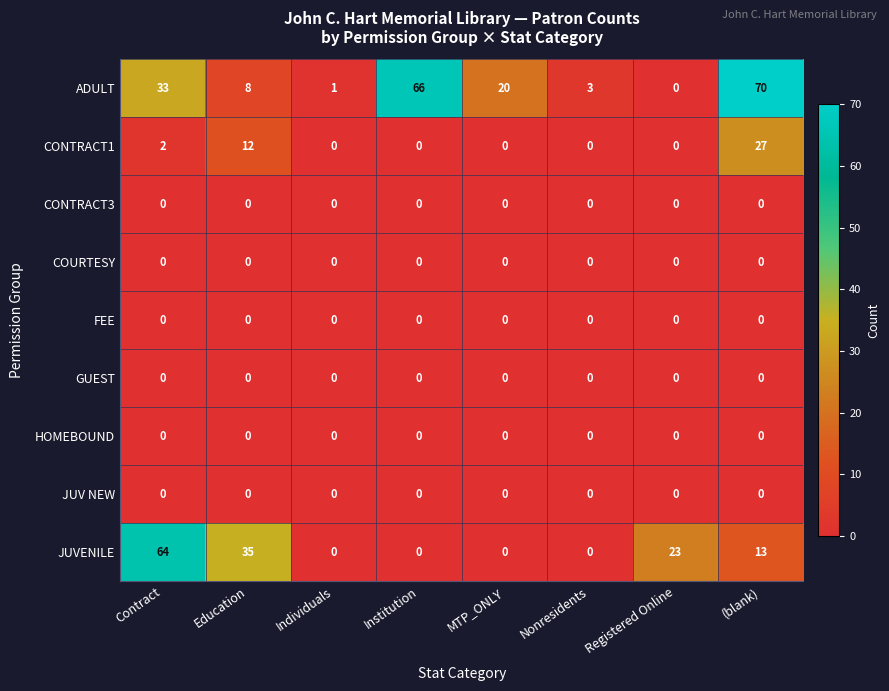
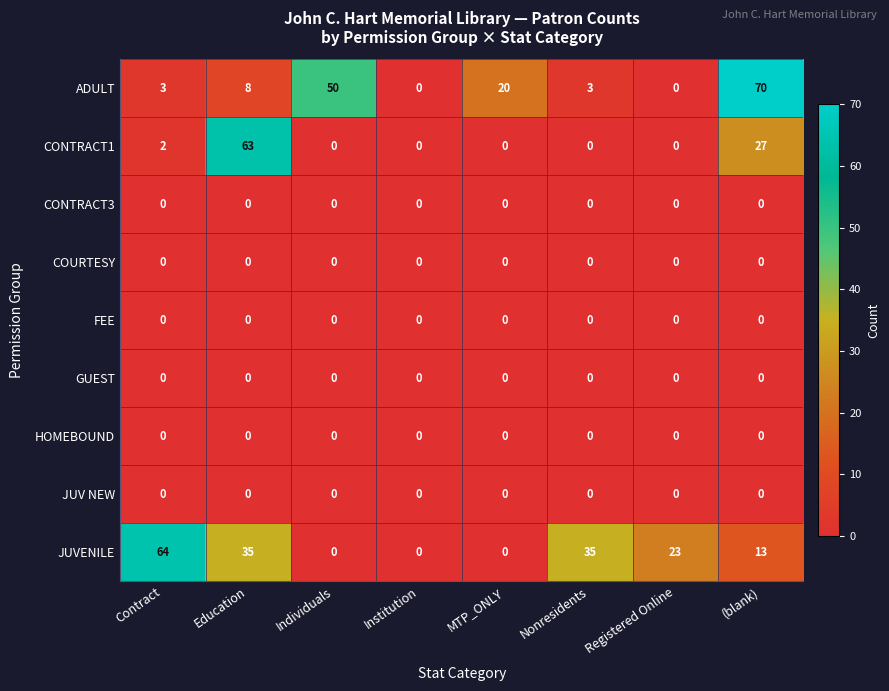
  {
    "ADULT": {
-     "Contract": 33,
+     "Contract": 3,
      "Education": 8,
-     "Individuals": 1,
-     "Institution": 66,
+     "Individuals": 50,
+     "Institution": 0,
      "MTP_ONLY": 20,
      "Nonresidents": 3,
      "Registered Online": 0,
      "(blank)": 70
    },
    "CONTRACT1": {
      "Contract": 2,
-     "Education": 12,
+     "Education": 63,
      "Individuals": 0,
      "Institution": 0,
      "MTP_ONLY": 0,
      "Nonresidents": 0,
      "Registered Online": 0,
      "(blank)": 27
    },
    "CONTRACT3": {
      "Contract": 0,
      "Education": 0,
      "Individuals": 0,
      "Institution": 0,
      "MTP_ONLY": 0,
      "Nonresidents": 0,
      "Registered Online": 0,
      "(blank)": 0
    },
    "COURTESY": {
      "Contract": 0,
      "Education": 0,
      "Individuals": 0,
      "Institution": 0,
      "MTP_ONLY": 0,
      "Nonresidents": 0,
      "Registered Online": 0,
      "(blank)": 0
    },
    "FEE": {
      "Contract": 0,
      "Education": 0,
      "Individuals": 0,
      "Institution": 0,
      "MTP_ONLY": 0,
      "Nonresidents": 0,
      "Registered Online": 0,
      "(blank)": 0
    },
    "GUEST": {
      "Contract": 0,
      "Education": 0,
      "Individuals": 0,
      "Institution": 0,
      "MTP_ONLY": 0,
      "Nonresidents": 0,
      "Registered Online": 0,
      "(blank)": 0
    },
    "HOMEBOUND": {
      "Contract": 0,
      "Education": 0,
      "Individuals": 0,
      "Institution": 0,
      "MTP_ONLY": 0,
      "Nonresidents": 0,
      "Registered Online": 0,
      "(blank)": 0
    },
    "JUV NEW": {
      "Contract": 0,
      "Education": 0,
      "Individuals": 0,
      "Institution": 0,
      "MTP_ONLY": 0,
      "Nonresidents": 0,
      "Registered Online": 0,
      "(blank)": 0
    },
    "JUVENILE": {
      "Contract": 64,
      "Education": 35,
      "Individuals": 0,
      "Institution": 0,
      "MTP_ONLY": 0,
-     "Nonresidents": 0,
+     "Nonresidents": 35,
      "Registered Online": 23,
      "(blank)": 13
    }
  }
